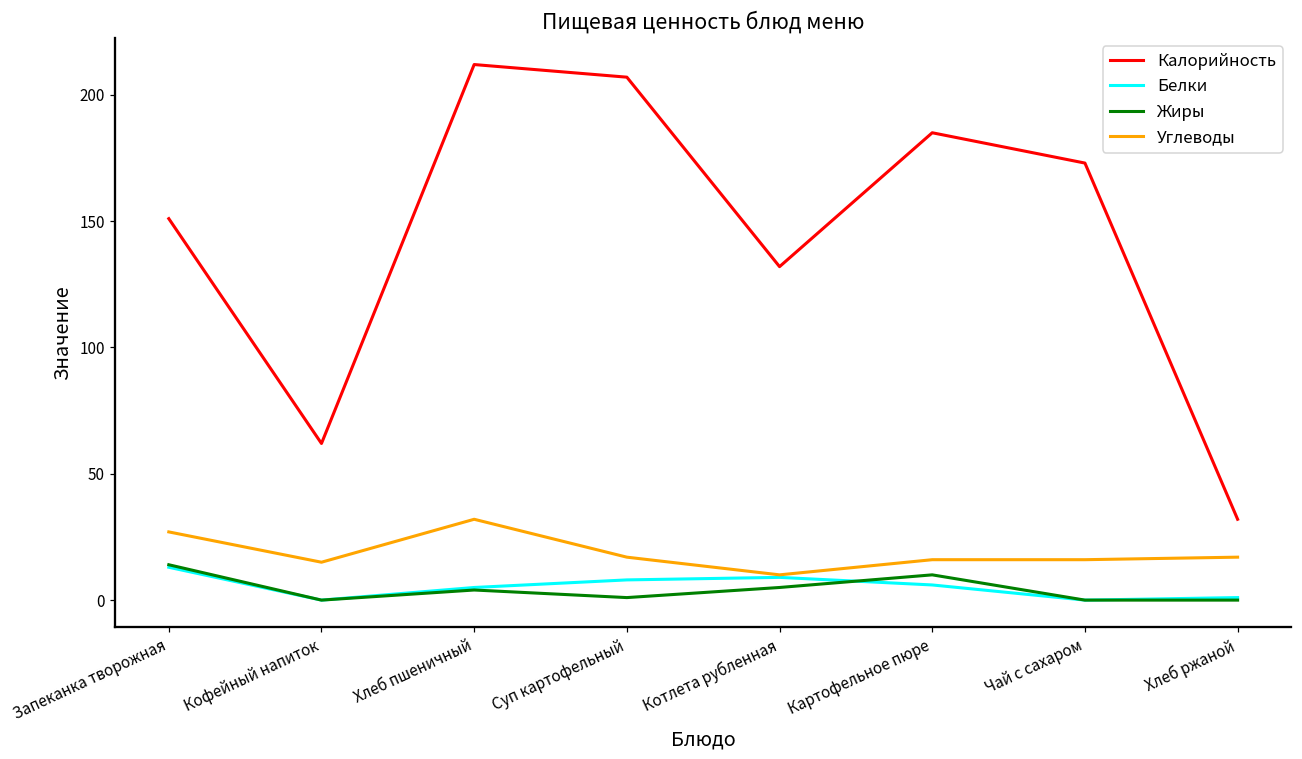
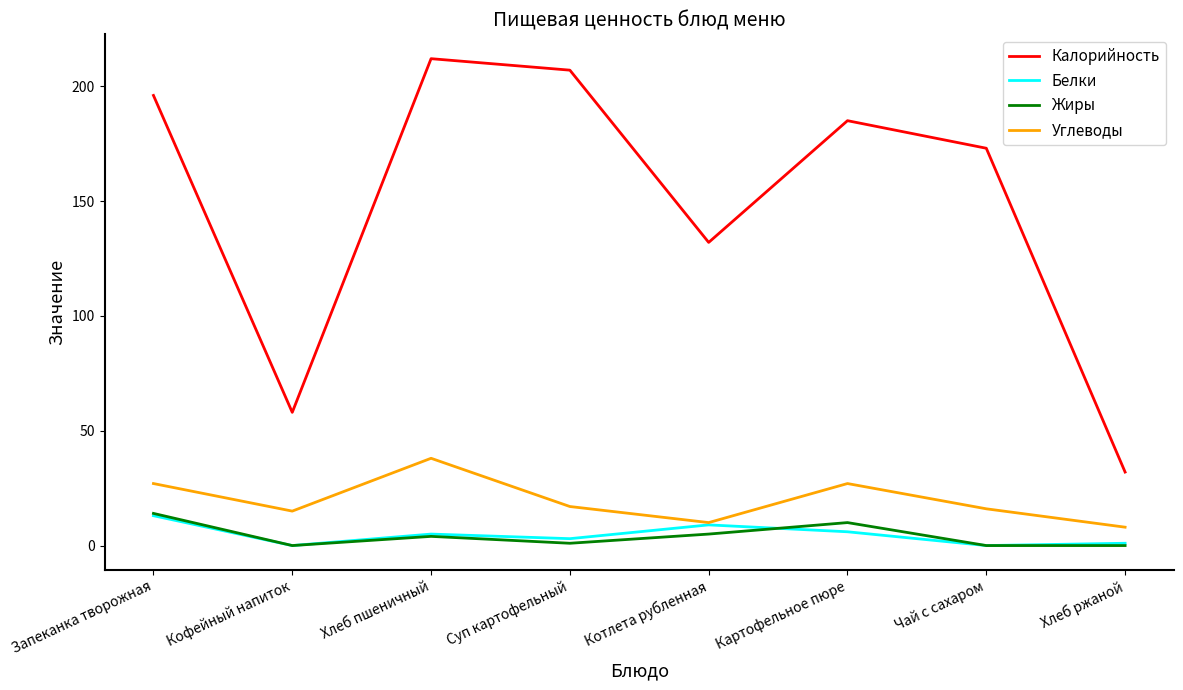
  {
    "Калорийность": {
-     "Запеканка творожная": 151,
-     "Кофейный напиток": 62,
+     "Запеканка творожная": 196,
+     "Кофейный напиток": 58,
      "Хлеб пшеничный": 212,
      "Суп картофельный": 207,
      "Котлета рубленная": 132,
      "Картофельное пюре": 185,
      "Чай с сахаром": 173,
      "Хлеб ржаной": 32
    },
    "Белки": {
-     "Суп картофельный": 8,
+     "Суп картофельный": 3,
      "Картофельное пюре": 6
    },
    "Жиры": {
      "Суп картофельный": 1,
      "Котлета рубленная": 5,
      "Картофельное пюре": 10
    },
    "Углеводы": {
      "Запеканка творожная": 27,
      "Кофейный напиток": 15,
-     "Хлеб пшеничный": 32,
+     "Хлеб пшеничный": 38,
      "Суп картофельный": 17,
-     "Картофельное пюре": 16,
+     "Картофельное пюре": 27,
      "Чай с сахаром": 16,
-     "Хлеб ржаной": 17
+     "Хлеб ржаной": 8
    }
  }
